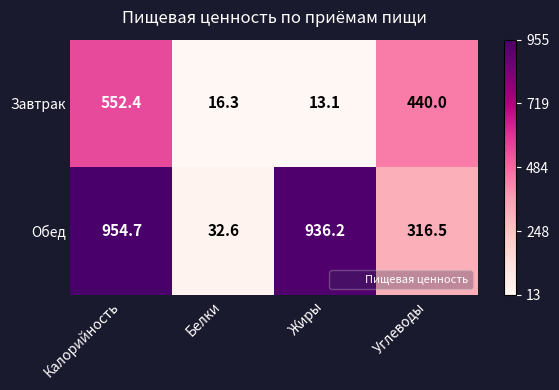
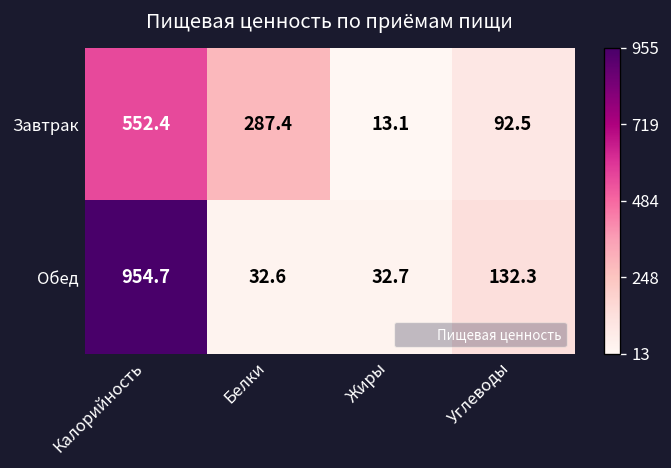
  {
    "Завтрак": {
      "Калорийность": 552.4,
-     "Белки": 16.3,
+     "Белки": 287.4,
      "Жиры": 13.1,
-     "Углеводы": 440.0
+     "Углеводы": 92.5
    },
    "Обед": {
      "Калорийность": 954.7,
      "Белки": 32.6,
-     "Жиры": 936.2,
-     "Углеводы": 316.5
+     "Жиры": 32.7,
+     "Углеводы": 132.3
    }
  }
